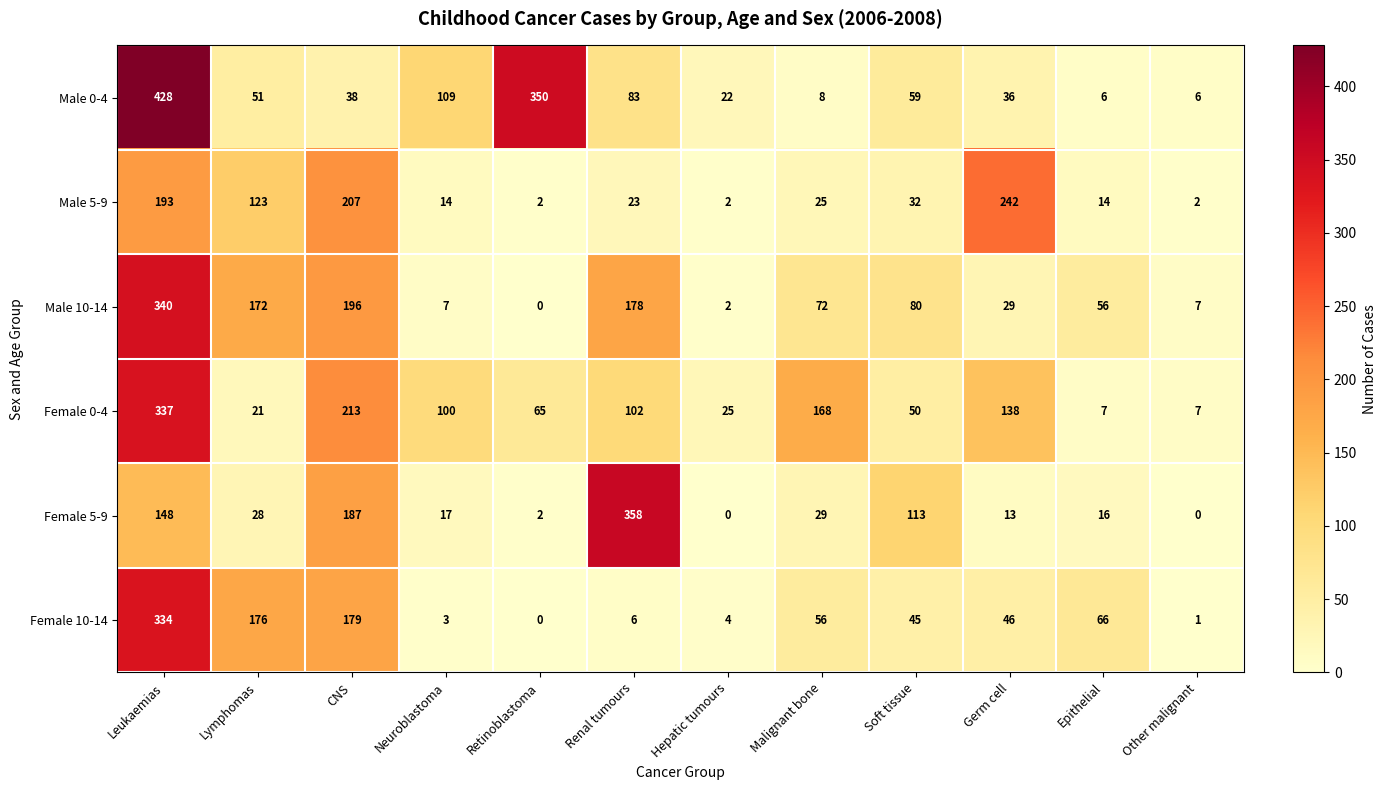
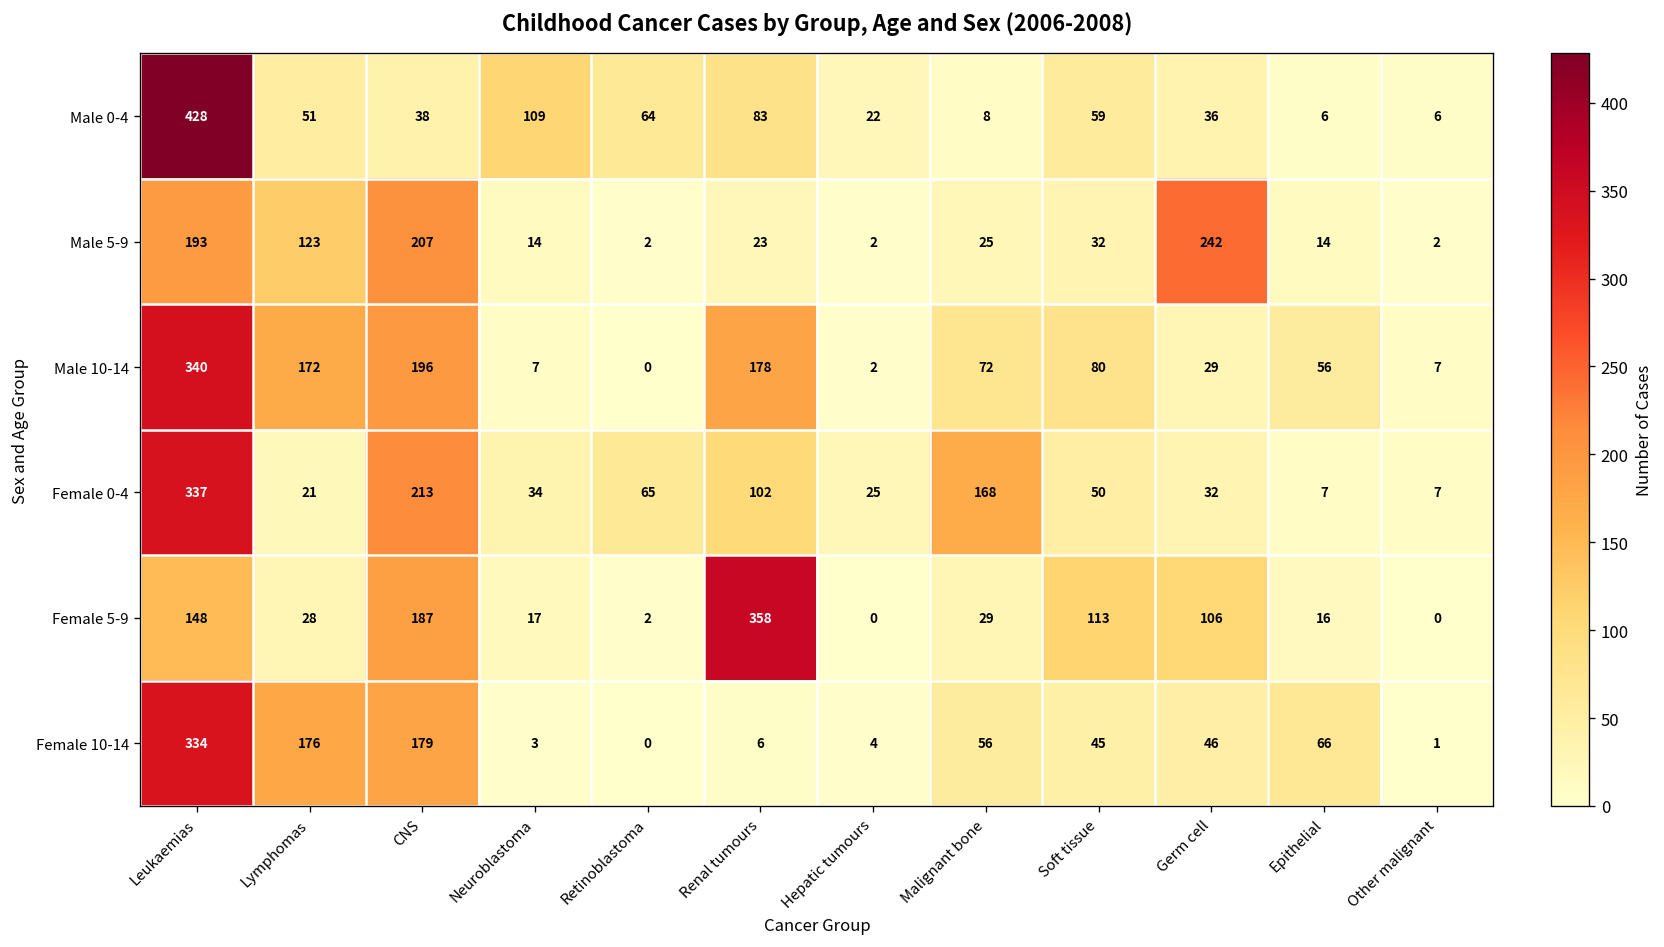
  {
    "Male 0-4": {
      "Leukaemias": 428,
      "Lymphomas": 51,
      "CNS": 38,
      "Neuroblastoma": 109,
-     "Retinoblastoma": 350,
+     "Retinoblastoma": 64,
      "Renal tumours": 83,
      "Hepatic tumours": 22,
      "Malignant bone": 8,
      "Soft tissue": 59,
      "Germ cell": 36,
      "Epithelial": 6,
      "Other malignant": 6
    },
    "Male 5-9": {
      "Leukaemias": 193,
      "Lymphomas": 123,
      "CNS": 207,
      "Neuroblastoma": 14,
      "Retinoblastoma": 2,
      "Renal tumours": 23,
      "Hepatic tumours": 2,
      "Malignant bone": 25,
      "Soft tissue": 32,
      "Germ cell": 242,
      "Epithelial": 14,
      "Other malignant": 2
    },
    "Male 10-14": {
      "Leukaemias": 340,
      "Lymphomas": 172,
      "CNS": 196,
      "Neuroblastoma": 7,
      "Retinoblastoma": 0,
      "Renal tumours": 178,
      "Hepatic tumours": 2,
      "Malignant bone": 72,
      "Soft tissue": 80,
      "Germ cell": 29,
      "Epithelial": 56,
      "Other malignant": 7
    },
    "Female 0-4": {
      "Leukaemias": 337,
      "Lymphomas": 21,
      "CNS": 213,
-     "Neuroblastoma": 100,
+     "Neuroblastoma": 34,
      "Retinoblastoma": 65,
      "Renal tumours": 102,
      "Hepatic tumours": 25,
      "Malignant bone": 168,
      "Soft tissue": 50,
-     "Germ cell": 138,
+     "Germ cell": 32,
      "Epithelial": 7,
      "Other malignant": 7
    },
    "Female 5-9": {
      "Leukaemias": 148,
      "Lymphomas": 28,
      "CNS": 187,
      "Neuroblastoma": 17,
      "Retinoblastoma": 2,
      "Renal tumours": 358,
      "Hepatic tumours": 0,
      "Malignant bone": 29,
      "Soft tissue": 113,
-     "Germ cell": 13,
+     "Germ cell": 106,
      "Epithelial": 16,
      "Other malignant": 0
    },
    "Female 10-14": {
      "Leukaemias": 334,
      "Lymphomas": 176,
      "CNS": 179,
      "Neuroblastoma": 3,
      "Retinoblastoma": 0,
      "Renal tumours": 6,
      "Hepatic tumours": 4,
      "Malignant bone": 56,
      "Soft tissue": 45,
      "Germ cell": 46,
      "Epithelial": 66,
      "Other malignant": 1
    }
  }
